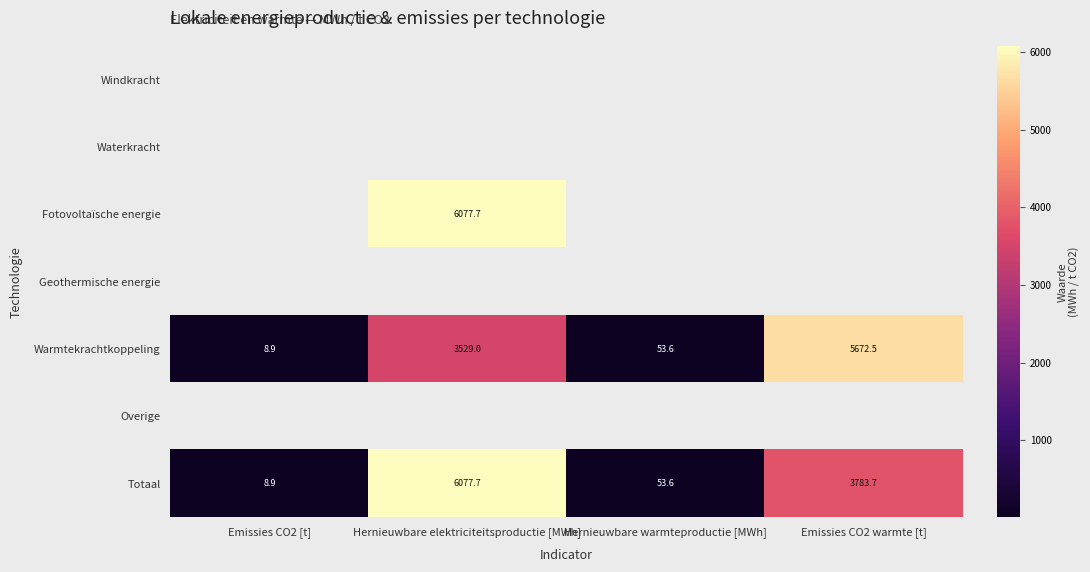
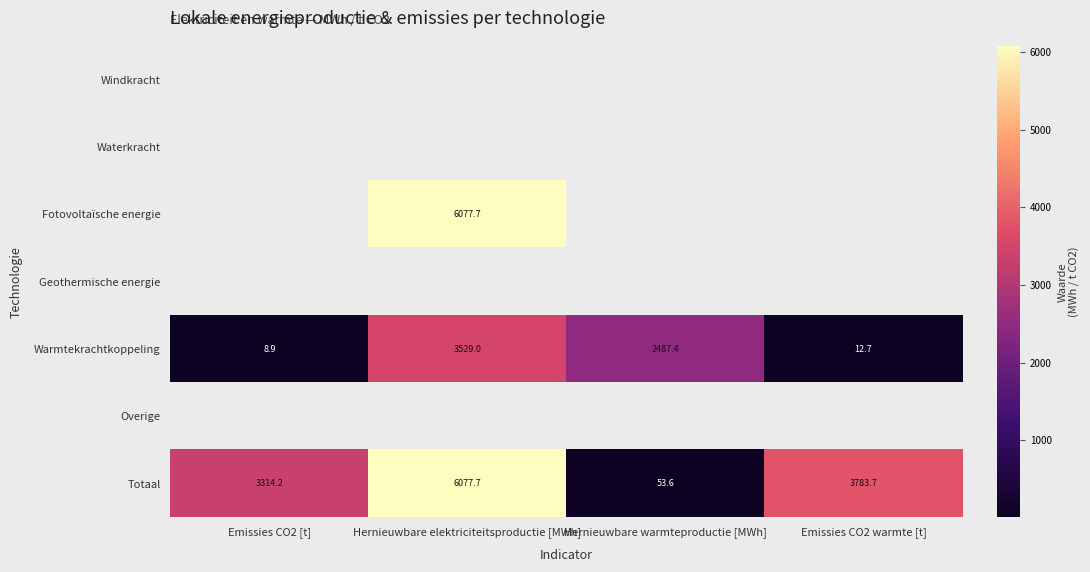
  {
    "Fotovoltaïsche energie": {
      "Hernieuwbare elektriciteitsproductie [MWh]": 6077.7
    },
    "Warmtekrachtkoppeling": {
      "Emissies CO2 [t]": 8.9,
      "Hernieuwbare elektriciteitsproductie [MWh]": 3529.0,
-     "Hernieuwbare warmteproductie [MWh]": 53.6,
-     "Emissies CO2 warmte [t]": 5672.5
+     "Hernieuwbare warmteproductie [MWh]": 2487.4,
+     "Emissies CO2 warmte [t]": 12.7
    },
    "Totaal": {
-     "Emissies CO2 [t]": 8.9,
+     "Emissies CO2 [t]": 3314.2,
      "Hernieuwbare elektriciteitsproductie [MWh]": 6077.7,
      "Hernieuwbare warmteproductie [MWh]": 53.6,
      "Emissies CO2 warmte [t]": 3783.7
    }
  }
